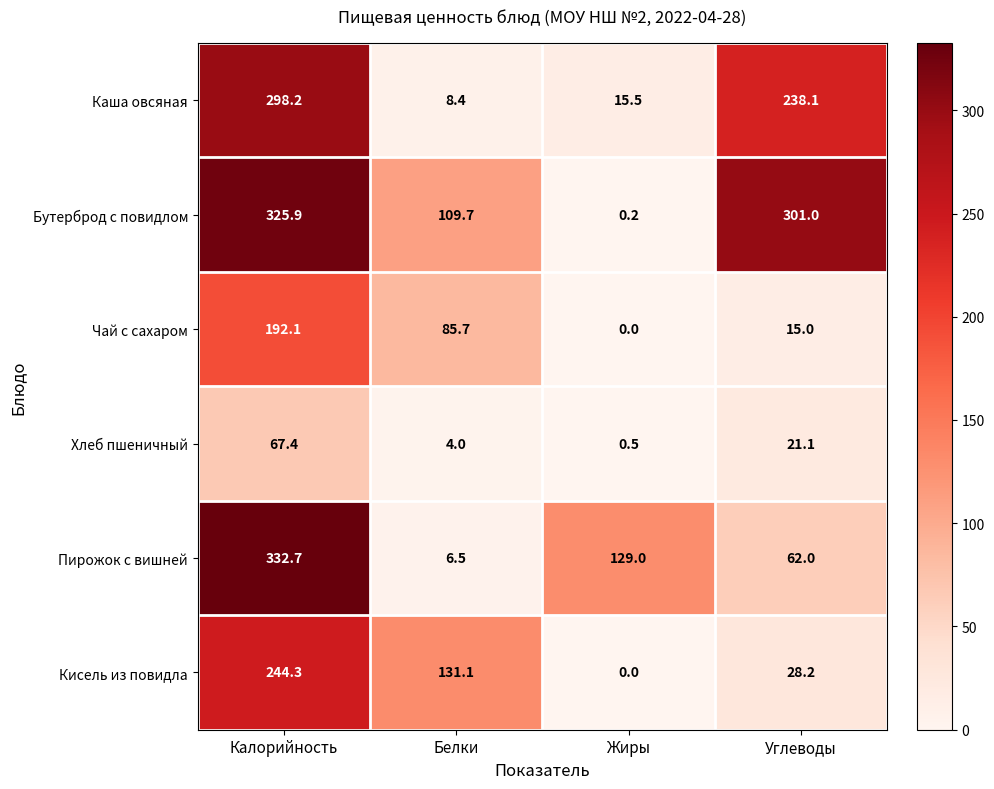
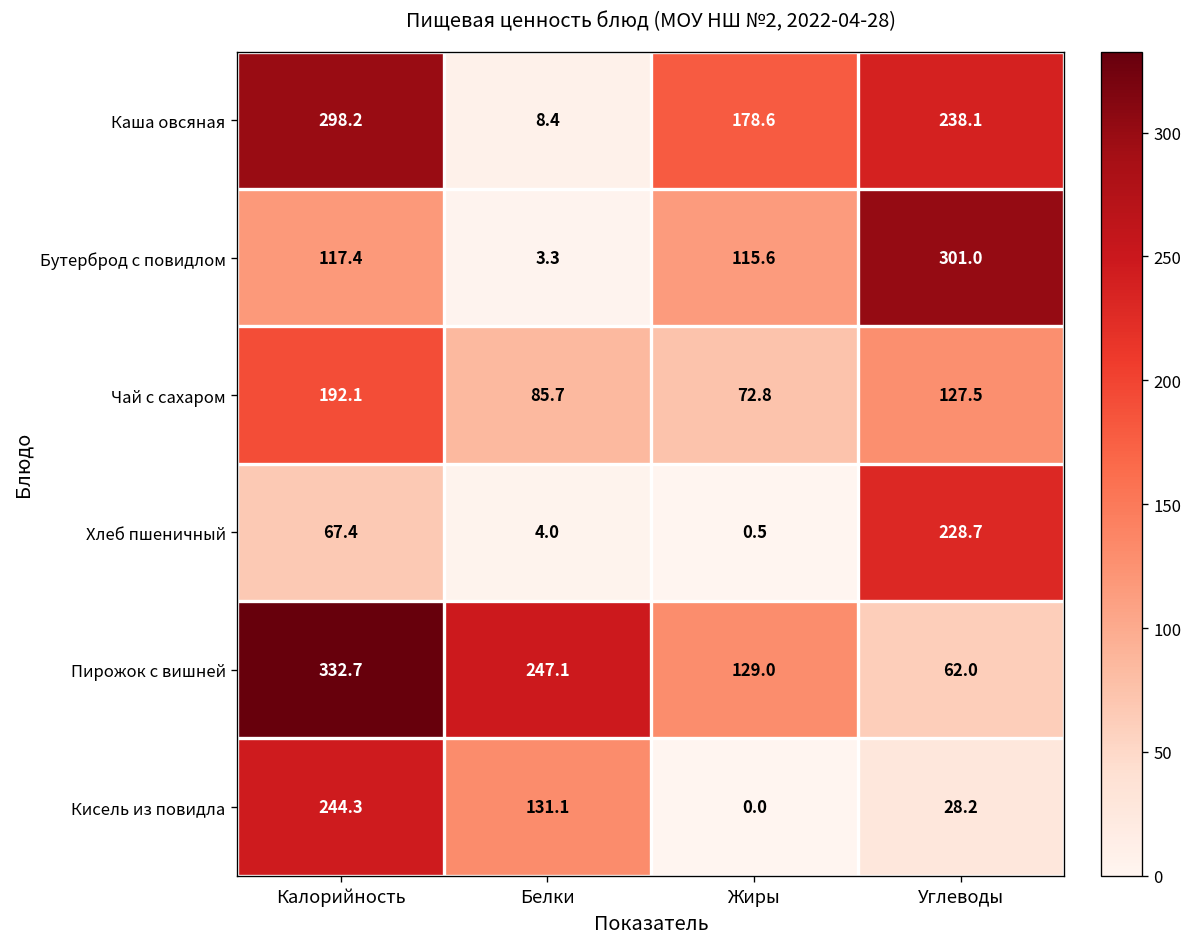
  {
    "Каша овсяная": {
      "Калорийность": 298.2,
      "Белки": 8.4,
-     "Жиры": 15.5,
+     "Жиры": 178.6,
      "Углеводы": 238.1
    },
    "Бутерброд с повидлом": {
-     "Калорийность": 325.9,
-     "Белки": 109.7,
-     "Жиры": 0.2,
+     "Калорийность": 117.4,
+     "Белки": 3.3,
+     "Жиры": 115.6,
      "Углеводы": 301.0
    },
    "Чай с сахаром": {
      "Калорийность": 192.1,
      "Белки": 85.7,
-     "Жиры": 0.0,
-     "Углеводы": 15.0
+     "Жиры": 72.8,
+     "Углеводы": 127.5
    },
    "Хлеб пшеничный": {
      "Калорийность": 67.4,
      "Белки": 4.0,
      "Жиры": 0.5,
-     "Углеводы": 21.1
+     "Углеводы": 228.7
    },
    "Пирожок с вишней": {
      "Калорийность": 332.7,
-     "Белки": 6.5,
+     "Белки": 247.1,
      "Жиры": 129.0,
      "Углеводы": 62.0
    },
    "Кисель из повидла": {
      "Калорийность": 244.3,
      "Белки": 131.1,
      "Жиры": 0.0,
      "Углеводы": 28.2
    }
  }
